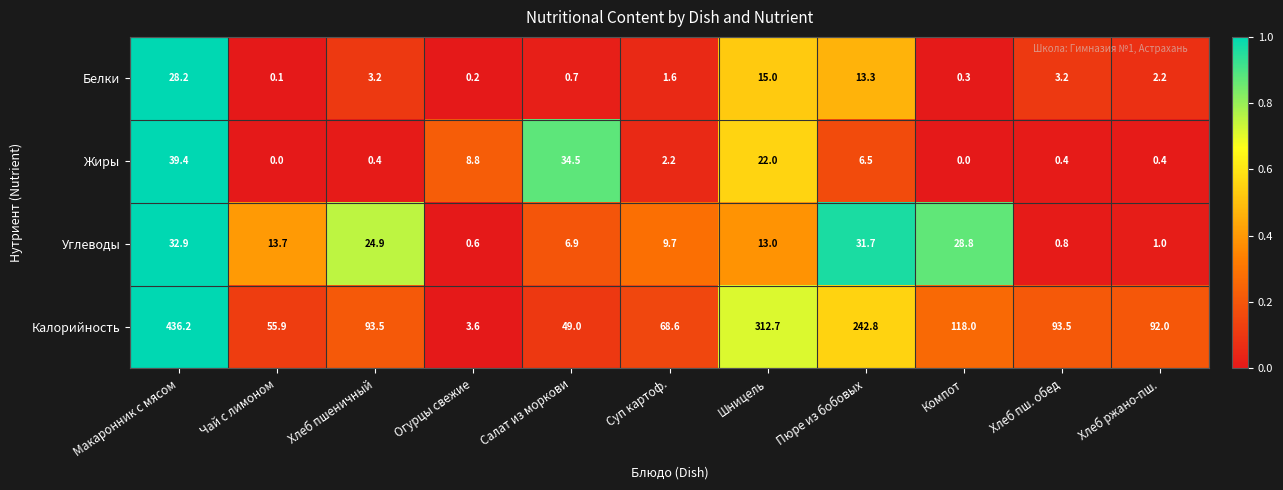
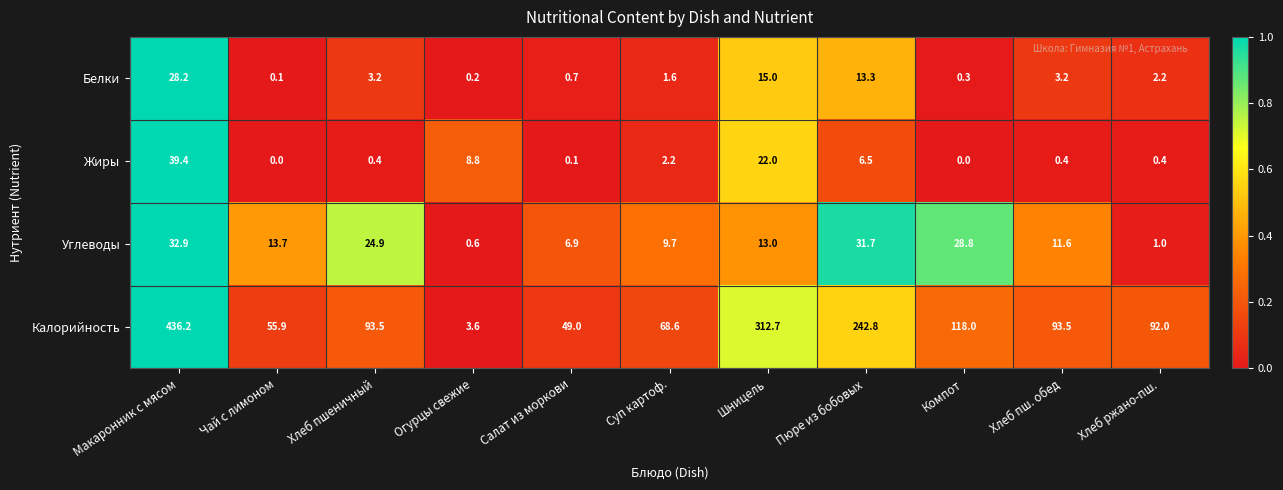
  {
    "Белки": {
      "Макаронник с мясом": 28.2,
      "Чай с лимоном": 0.1,
      "Хлеб пшеничный": 3.2,
      "Огурцы свежие": 0.2,
      "Салат из моркови": 0.7,
      "Суп картоф.": 1.6,
      "Шницель": 15.0,
      "Пюре из бобовых": 13.3,
      "Компот": 0.3,
      "Хлеб ржано-пш.": 2.2
    },
    "Жиры": {
      "Макаронник с мясом": 39.4,
      "Чай с лимоном": 0.0,
      "Хлеб пшеничный": 0.4,
      "Огурцы свежие": 8.8,
-     "Салат из моркови": 34.5,
+     "Салат из моркови": 0.1,
      "Суп картоф.": 2.2,
      "Шницель": 22.0,
      "Пюре из бобовых": 6.5,
      "Компот": 0.0,
      "Хлеб пш. обед": 0.4,
      "Хлеб ржано-пш.": 0.4
    },
    "Углеводы": {
      "Макаронник с мясом": 32.9,
      "Чай с лимоном": 13.7,
      "Хлеб пшеничный": 24.9,
      "Огурцы свежие": 0.6,
      "Салат из моркови": 6.9,
      "Суп картоф.": 9.7,
      "Шницель": 13.0,
      "Пюре из бобовых": 31.7,
      "Компот": 28.8,
-     "Хлеб пш. обед": 0.8,
+     "Хлеб пш. обед": 11.6,
      "Хлеб ржано-пш.": 1.0
    },
    "Калорийность": {
      "Макаронник с мясом": 436.2,
      "Чай с лимоном": 55.9,
      "Хлеб пшеничный": 93.5,
      "Огурцы свежие": 3.6,
      "Салат из моркови": 49.0,
      "Суп картоф.": 68.6,
      "Шницель": 312.7,
      "Пюре из бобовых": 242.8,
      "Компот": 118.0,
      "Хлеб пш. обед": 93.5,
      "Хлеб ржано-пш.": 92.0
    }
  }
